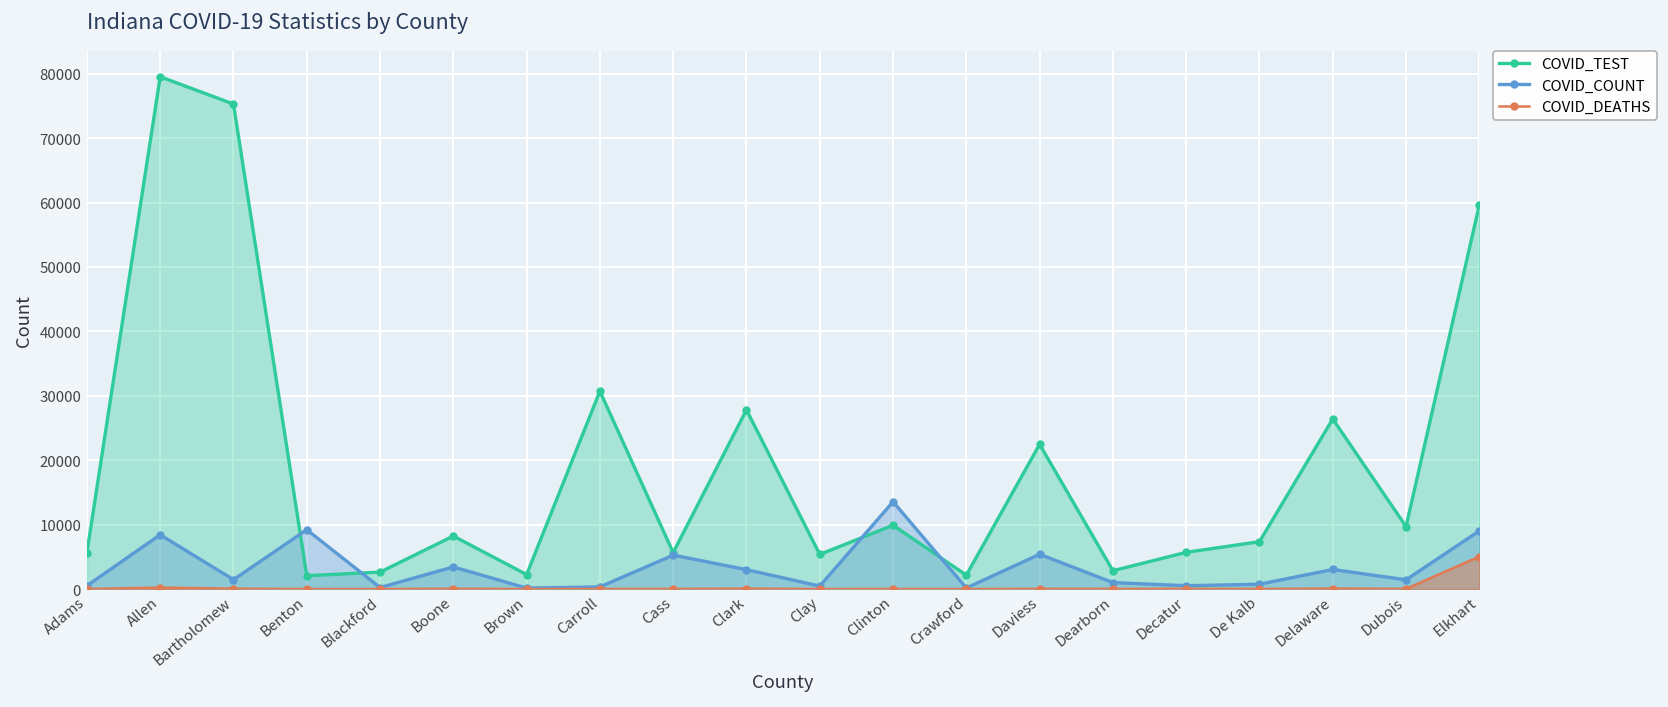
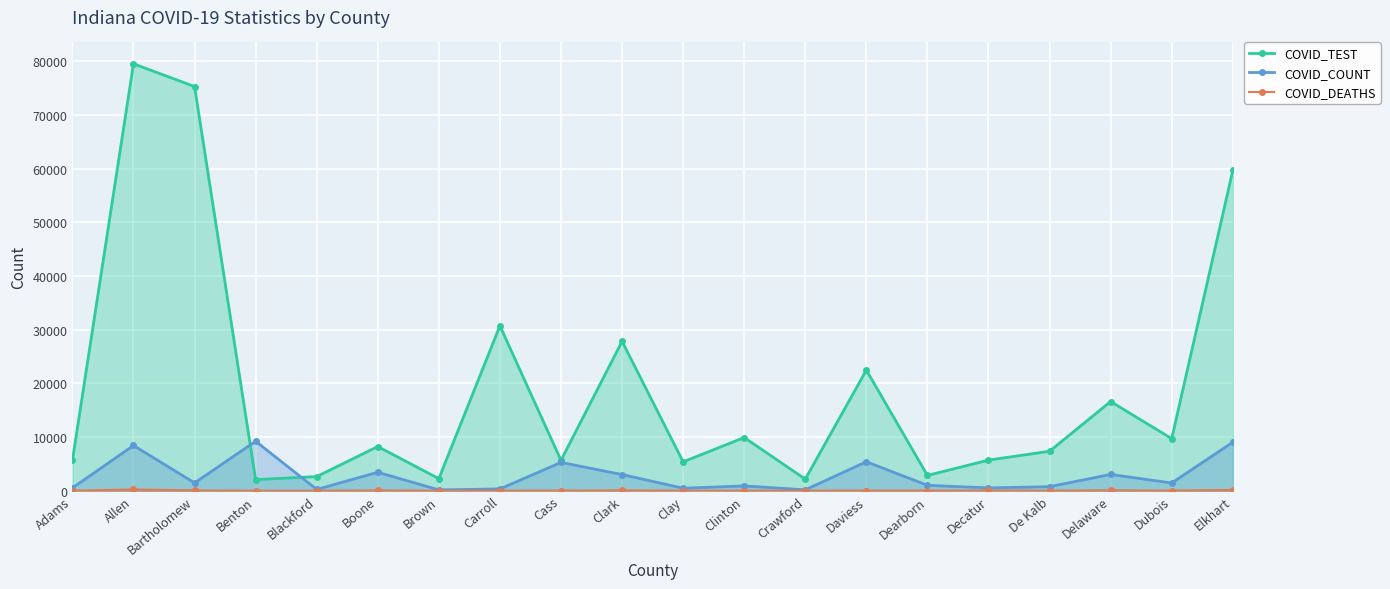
  {
    "COVID_TEST": {
      "Adams": 6000,
      "Allen": 80000,
      "Bartholomew": 75000,
      "Benton": 2000,
      "Blackford": 3000,
      "Boone": 8000,
      "Brown": 2000,
      "Carroll": 31000,
      "Clark": 28000,
      "Clay": 5000,
      "Clinton": 10000,
      "Crawford": 2000,
      "Daviess": 22000,
      "Dearborn": 3000,
      "Decatur": 6000,
      "De Kalb": 7000,
-     "Delaware": 26000,
+     "Delaware": 17000,
      "Dubois": 10000,
      "Elkhart": 60000
    },
    "COVID_COUNT": {
      "Adams": 1000,
      "Allen": 8000,
      "Bartholomew": 1000,
      "Benton": 9000,
      "Boone": 3000,
      "Clark": 3000,
-     "Clinton": 14000,
+     "Clinton": 1000,
      "Daviess": 5000,
      "Dearborn": 1000,
      "Decatur": 1000,
      "De Kalb": 1000,
      "Delaware": 3000,
      "Dubois": 1000,
      "Elkhart": 9000
    },
    "COVID_DEATHS": {
      "Adams": 0,
      "Allen": 0,
      "Bartholomew": 0,
      "Benton": 0,
      "Boone": 0,
      "Cass": 0,
      "Clark": 0,
      "Clinton": 0,
      "Daviess": 0,
      "Dearborn": 0,
      "Decatur": 0,
      "De Kalb": 0,
      "Delaware": 0,
      "Dubois": 0,
-     "Elkhart": 5000
+     "Elkhart": 0
    }
  }
